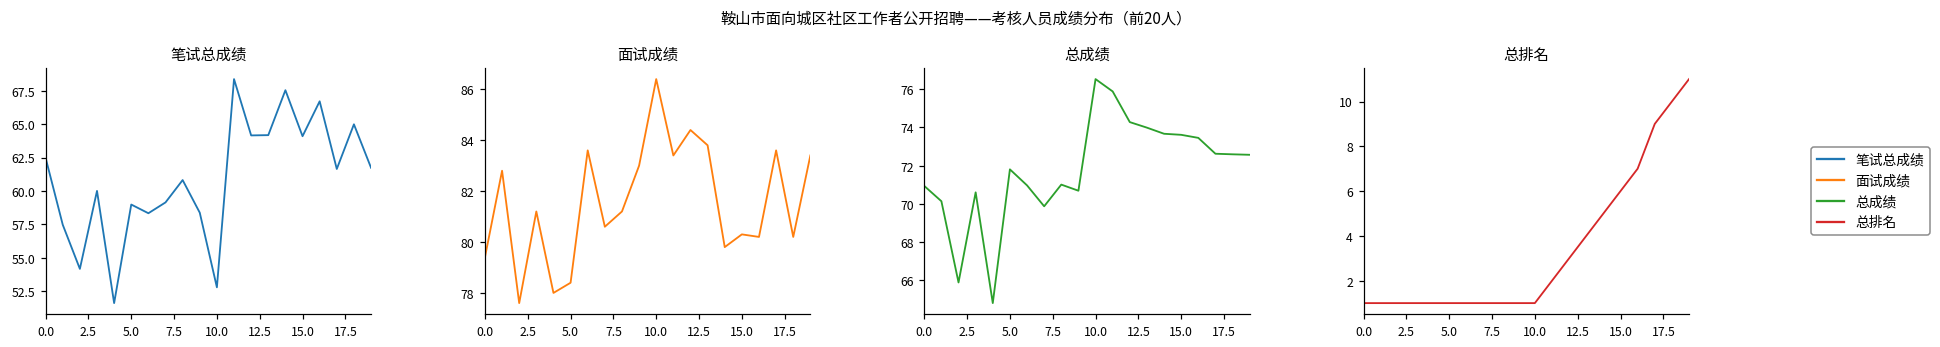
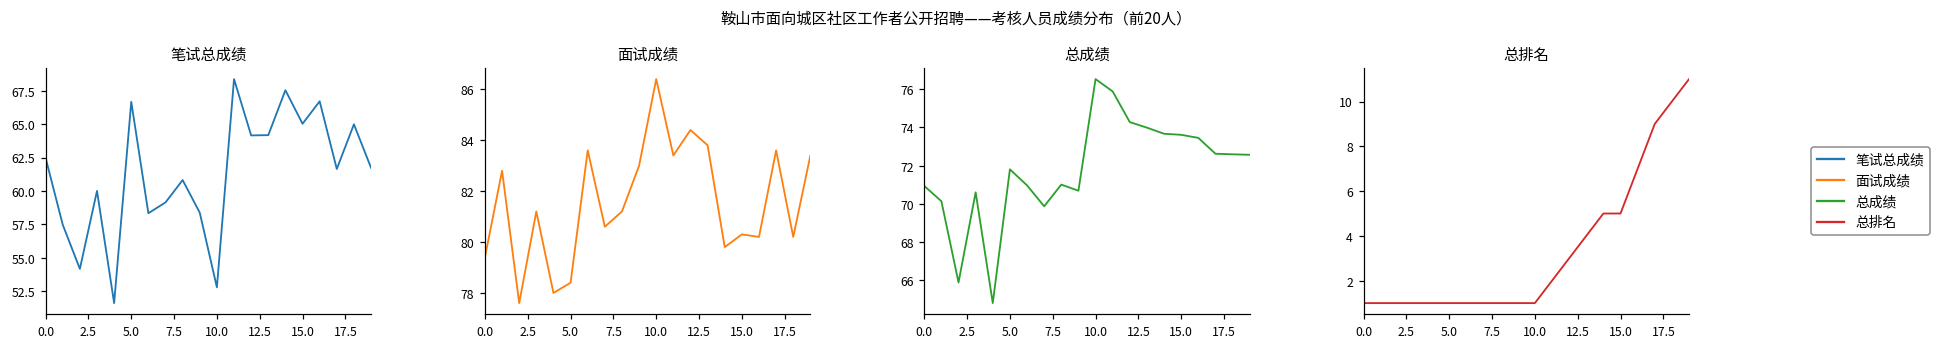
  {
    "笔试总成绩": {
      "0.0": 62.5,
-     "5.0": 59.0,
+     "5.0": 66.7,
      "10.0": 52.8,
-     "15.0": 64.1
+     "15.0": 65.0
    },
    "面试成绩": {
      "0.0": 79.4,
      "5.0": 78.4,
      "10.0": 86.4,
      "15.0": 80.3
    },
    "总成绩": {
      "0.0": 70.9,
      "5.0": 71.8,
      "10.0": 76.5,
      "15.0": 73.6
    },
    "总排名": {
      "0.0": 1,
      "5.0": 1,
      "10.0": 1,
-     "15.0": 6
+     "15.0": 5
    }
  }
